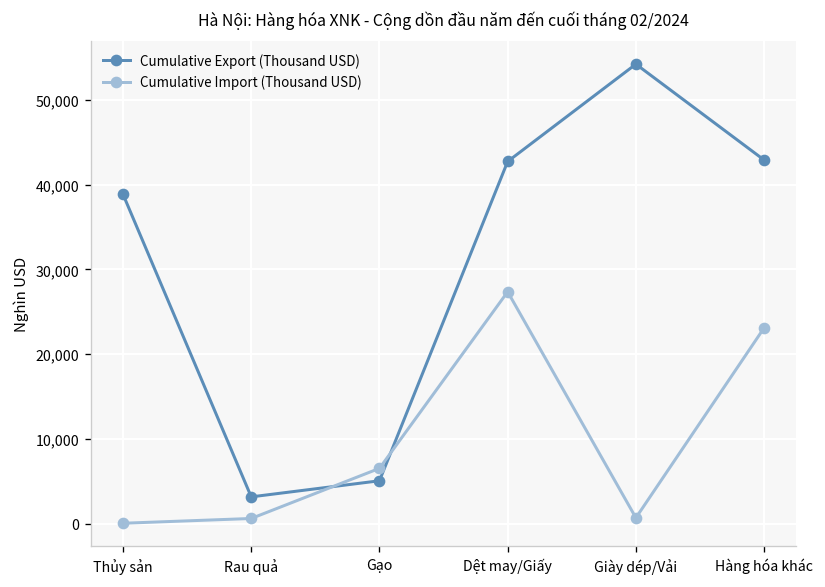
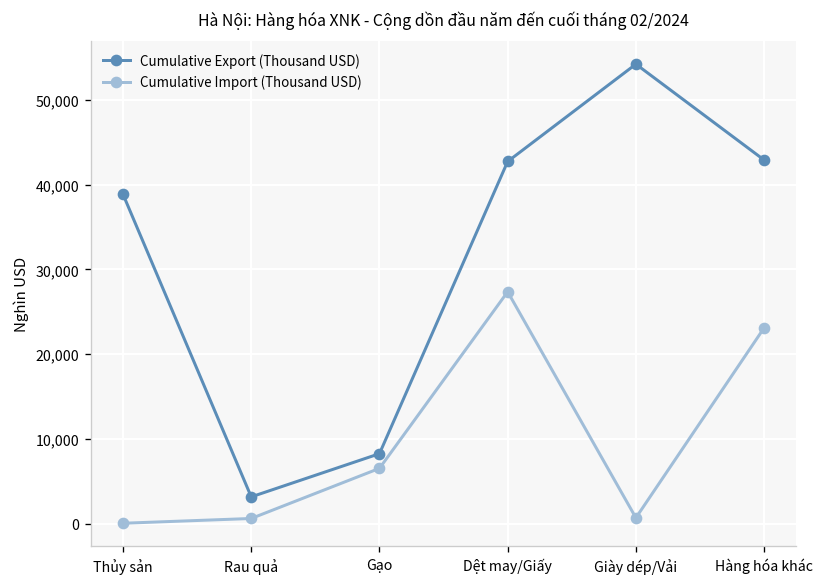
  {
    "Cumulative Export (Thousand USD)": {
      "Thủy sản": "39,000",
      "Rau quả": "3,000",
-     "Gạo": "5,000",
+     "Gạo": "8,000",
      "Dệt may/Giấy": "43,000",
      "Giày dép/Vải": "54,000",
      "Hàng hóa khác": "43,000"
    },
    "Cumulative Import (Thousand USD)": {
      "Thủy sản": "0",
      "Rau quả": "1,000",
      "Gạo": "7,000",
      "Dệt may/Giấy": "27,000",
      "Giày dép/Vải": "1,000",
      "Hàng hóa khác": "23,000"
    }
  }
